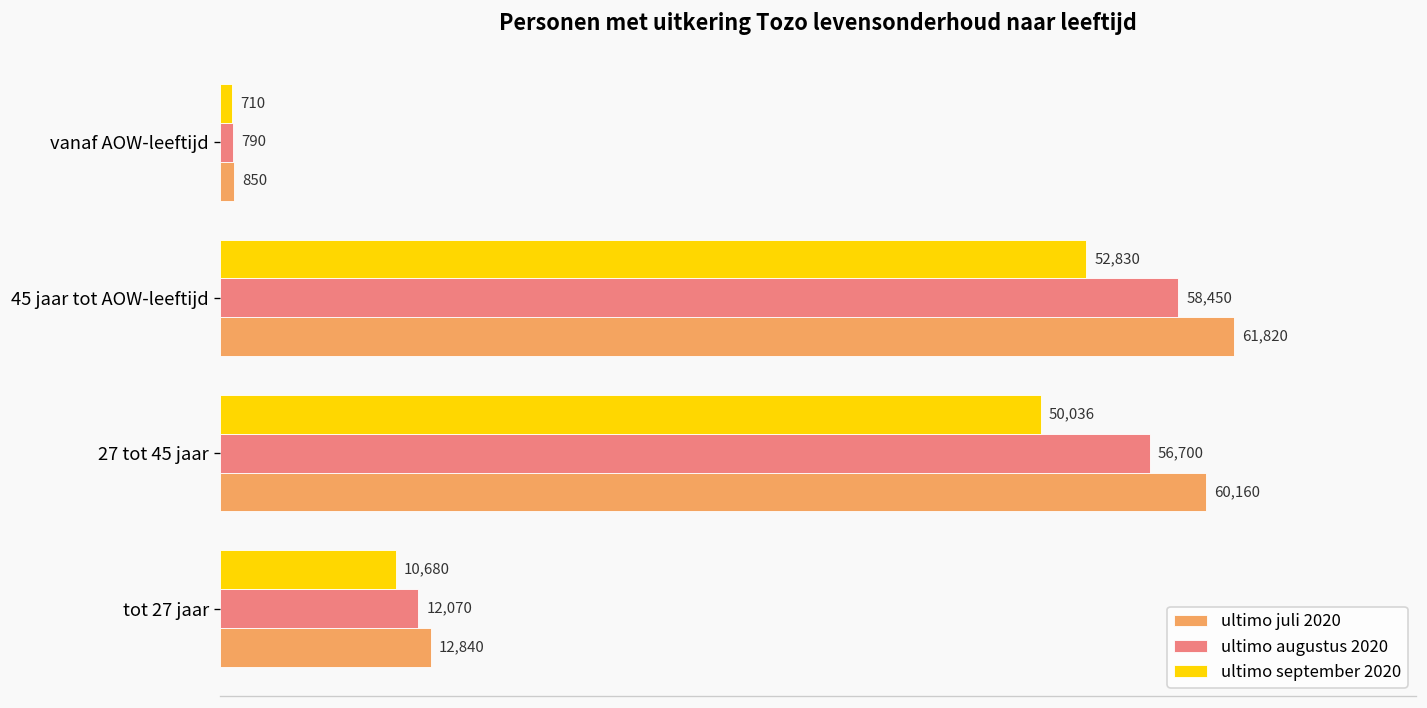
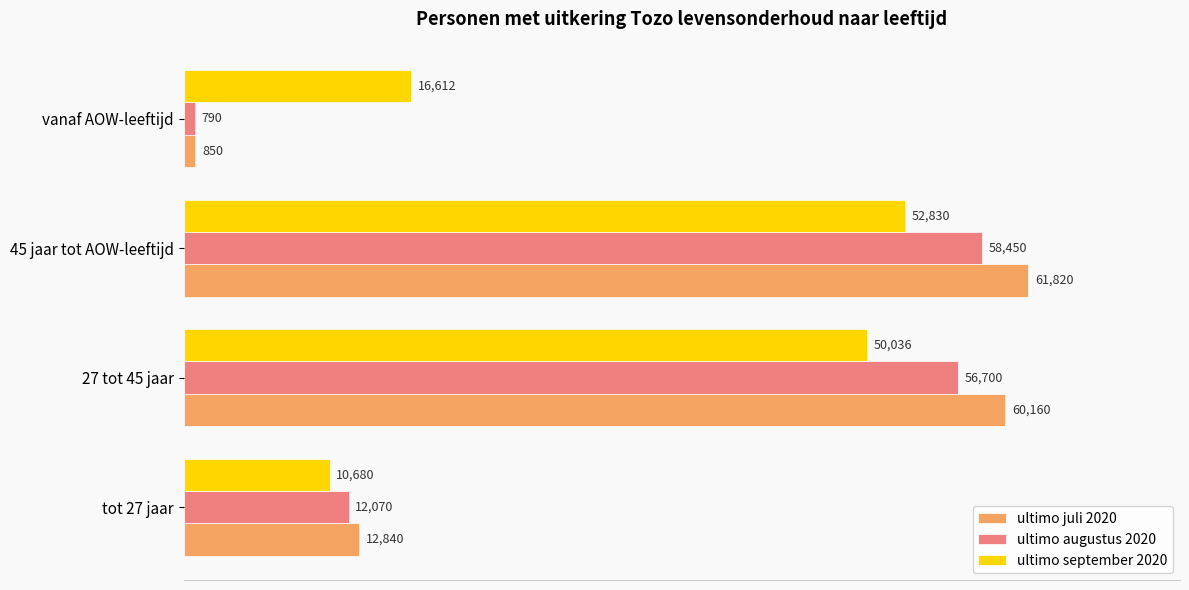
  {
    "ultimo september 2020": {
-     "vanaf AOW-leeftijd": "710",
+     "vanaf AOW-leeftijd": "16,612",
      "45 jaar tot AOW-leeftijd": "52,830",
      "27 tot 45 jaar": "50,036",
      "tot 27 jaar": "10,680"
    }
  }
